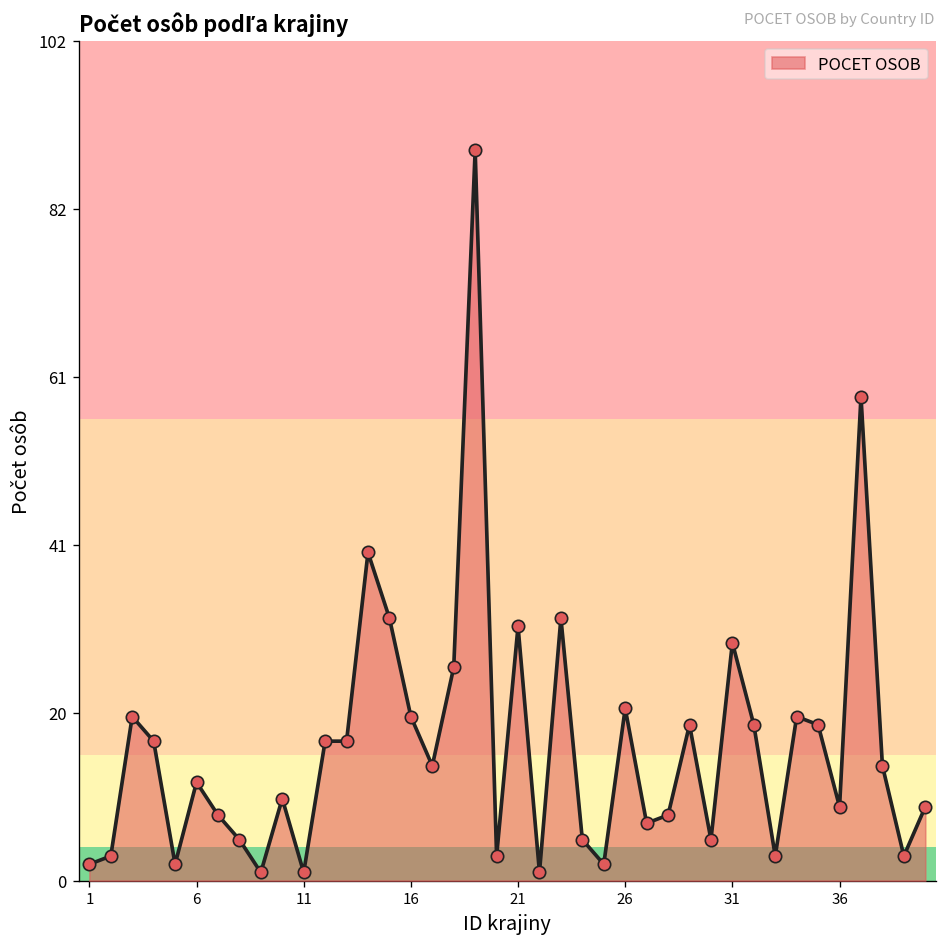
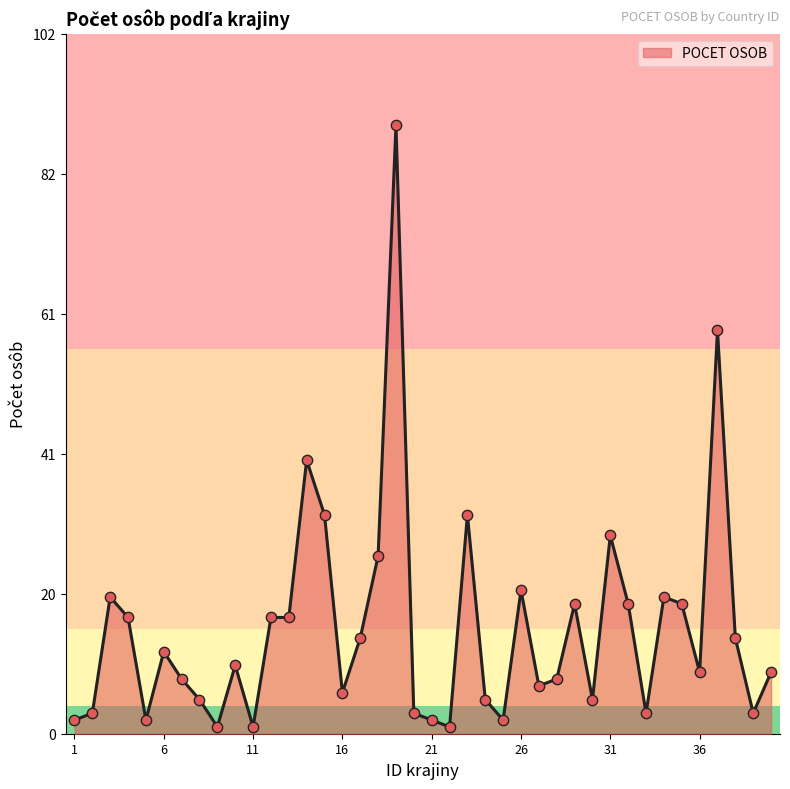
  {
    "1": 2,
    "6": 12,
    "11": 1,
-   "16": 20,
-   "21": 31,
+   "16": 6,
+   "21": 2,
    "26": 21,
    "31": 29,
    "36": 9
  }
